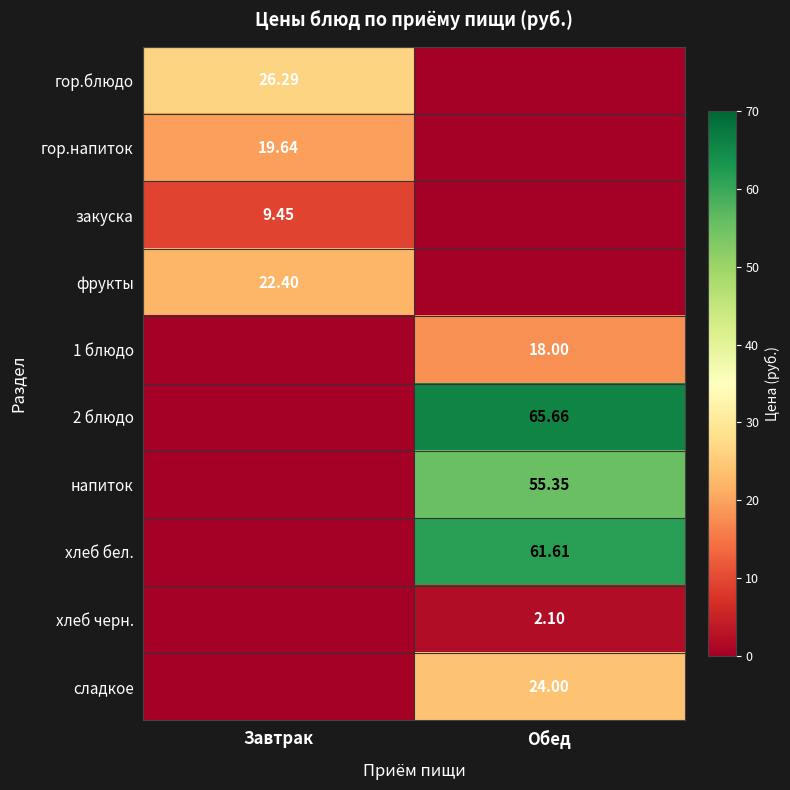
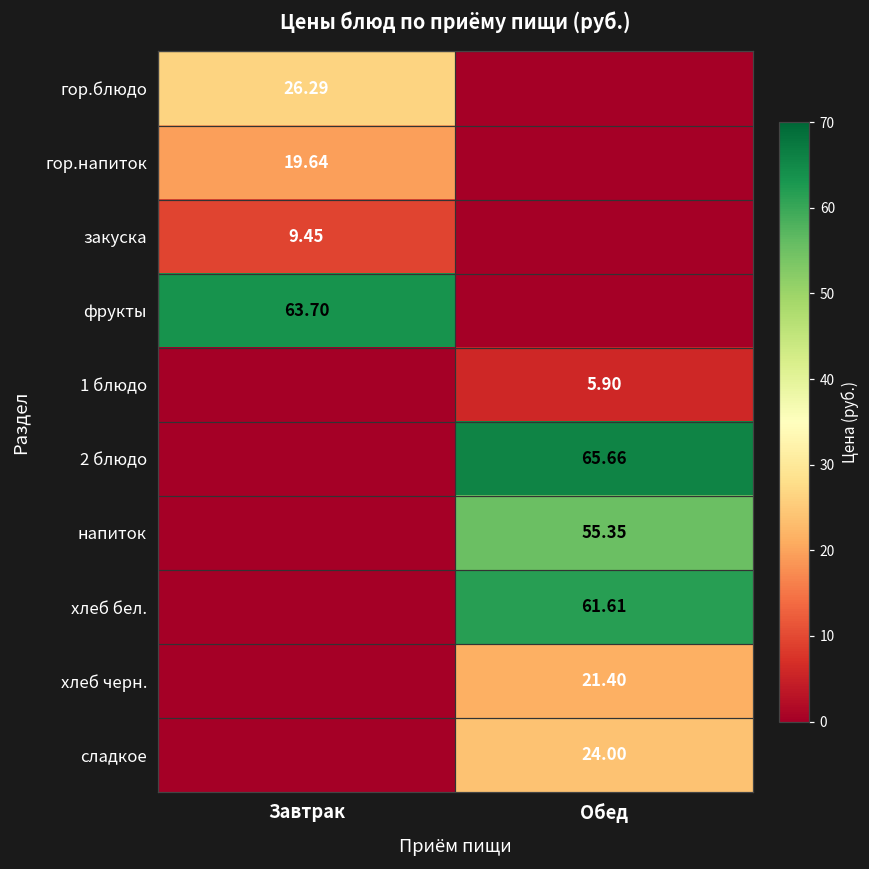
  {
    "гор.блюдо": {
      "Завтрак": 26.29
    },
    "гор.напиток": {
      "Завтрак": 19.64
    },
    "закуска": {
      "Завтрак": 9.45
    },
    "фрукты": {
-     "Завтрак": 22.40
+     "Завтрак": 63.70
    },
    "1 блюдо": {
-     "Обед": 18.00
+     "Обед": 5.90
    },
    "2 блюдо": {
      "Обед": 65.66
    },
    "напиток": {
      "Обед": 55.35
    },
    "хлеб бел.": {
      "Обед": 61.61
    },
    "хлеб черн.": {
-     "Обед": 2.10
+     "Обед": 21.40
    },
    "сладкое": {
      "Обед": 24.00
    }
  }
